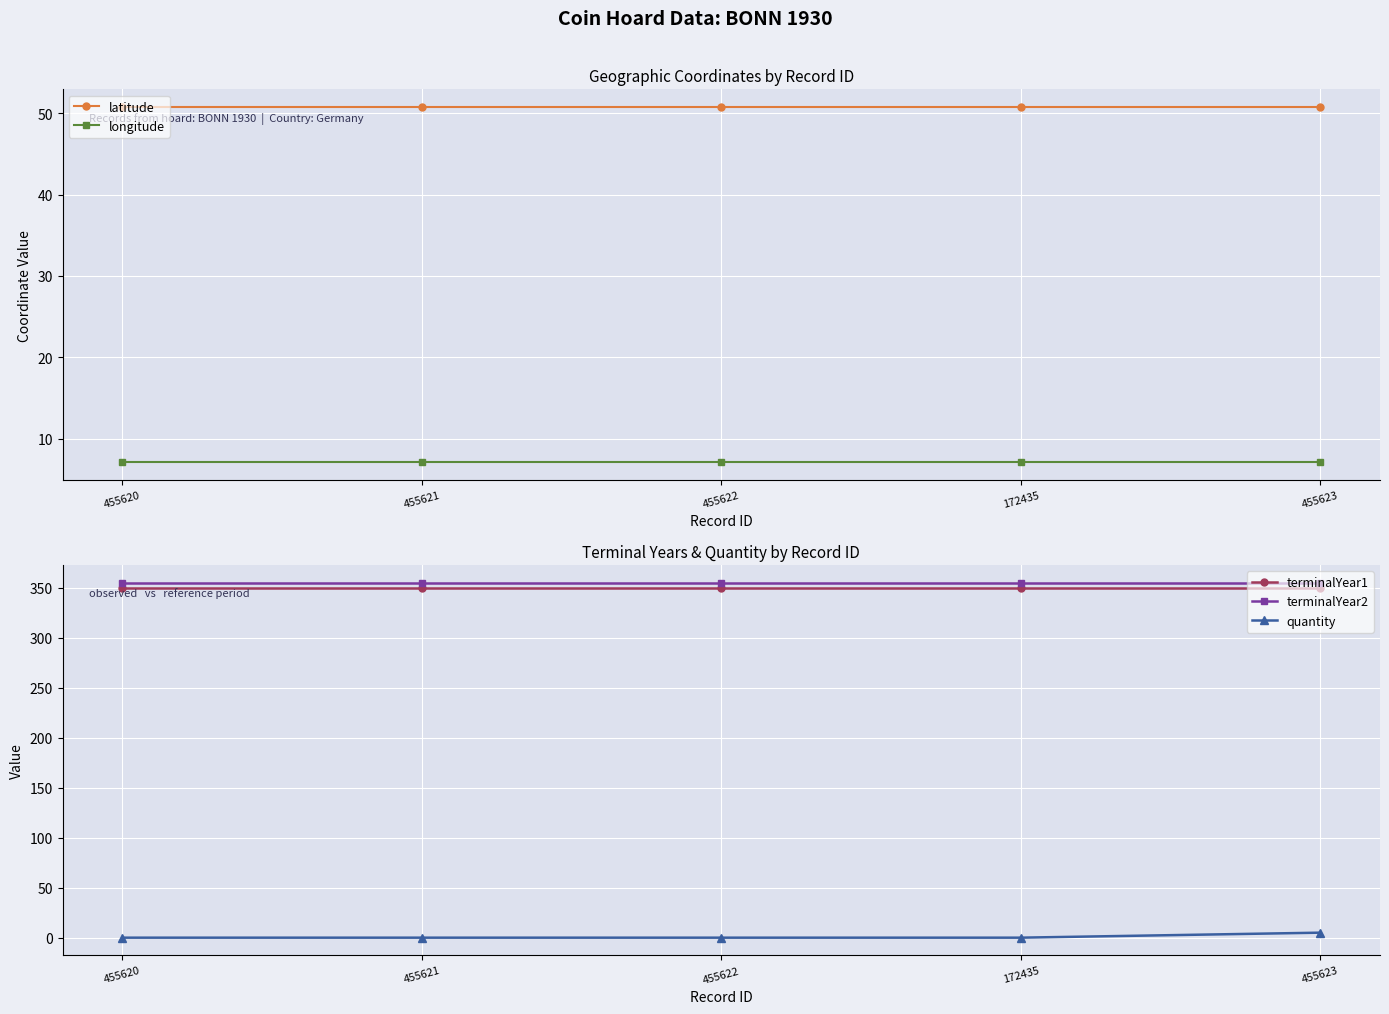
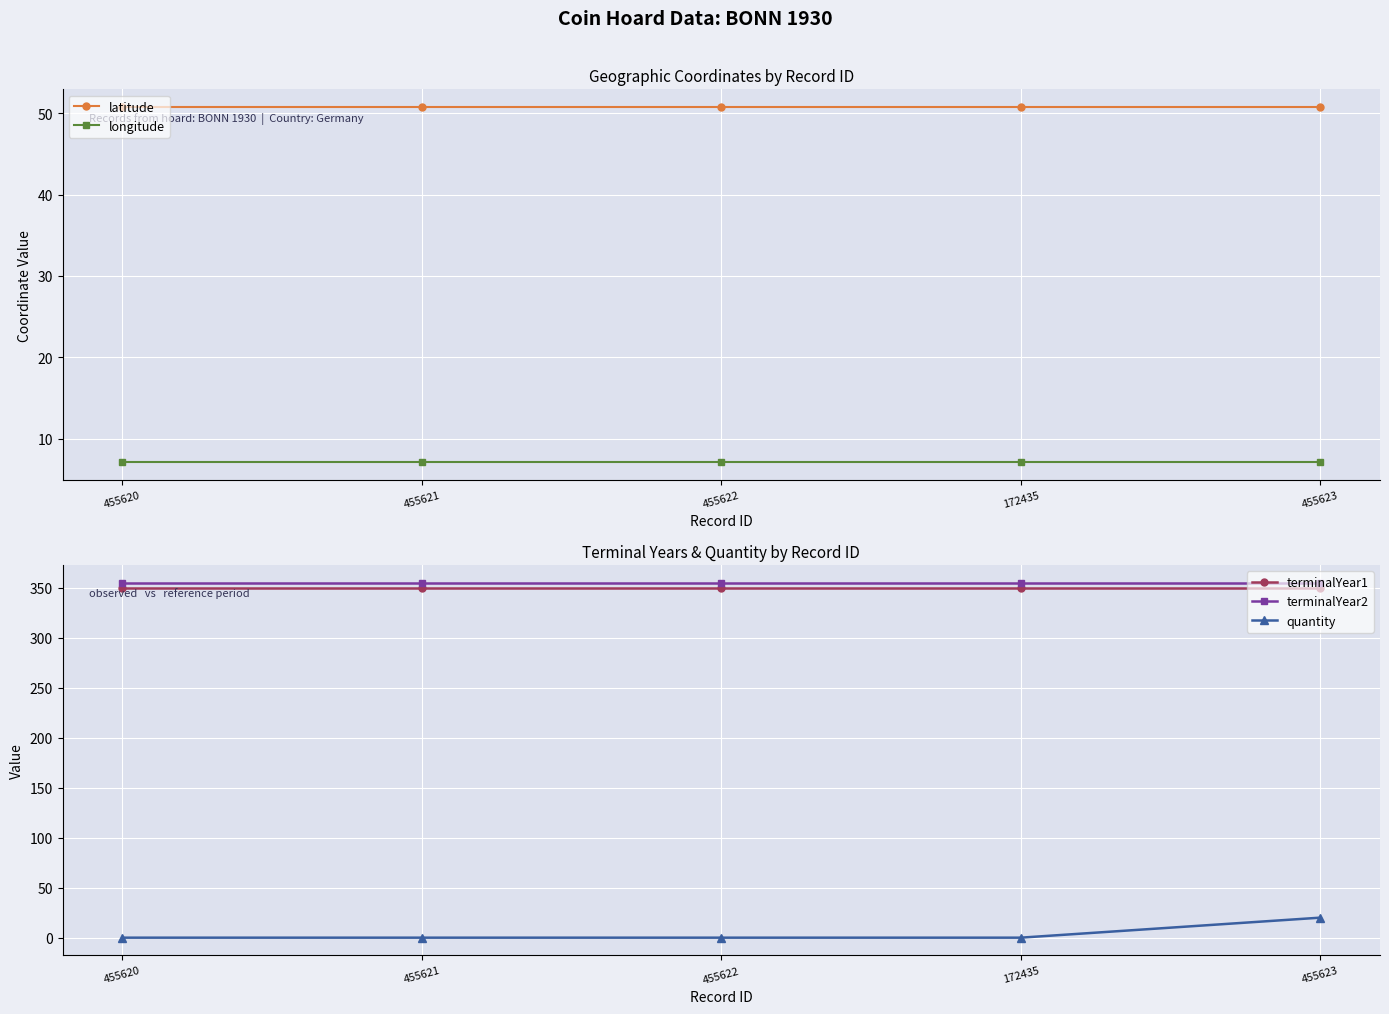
  {
    "Geographic Coordinates by Record ID": {
      "latitude": {
        "455621": 51,
        "455622": 51,
        "172435": 51,
        "455623": 51
      },
      "longitude": {
        "455620": 7,
        "455621": 7,
        "455622": 7,
        "172435": 7,
        "455623": 7
      }
    },
    "Terminal Years & Quantity by Record ID": {
      "terminalYear1": {
        "455620": 350,
        "455621": 350,
        "455622": 350,
        "172435": 350
      },
      "terminalYear2": {
        "455620": 355,
        "455621": 355,
        "455622": 355,
        "172435": 355
      },
      "quantity": {
        "455620": 0,
        "455621": 0,
        "455622": 0,
        "172435": 0,
-       "455623": 5
+       "455623": 20
      }
    }
  }
